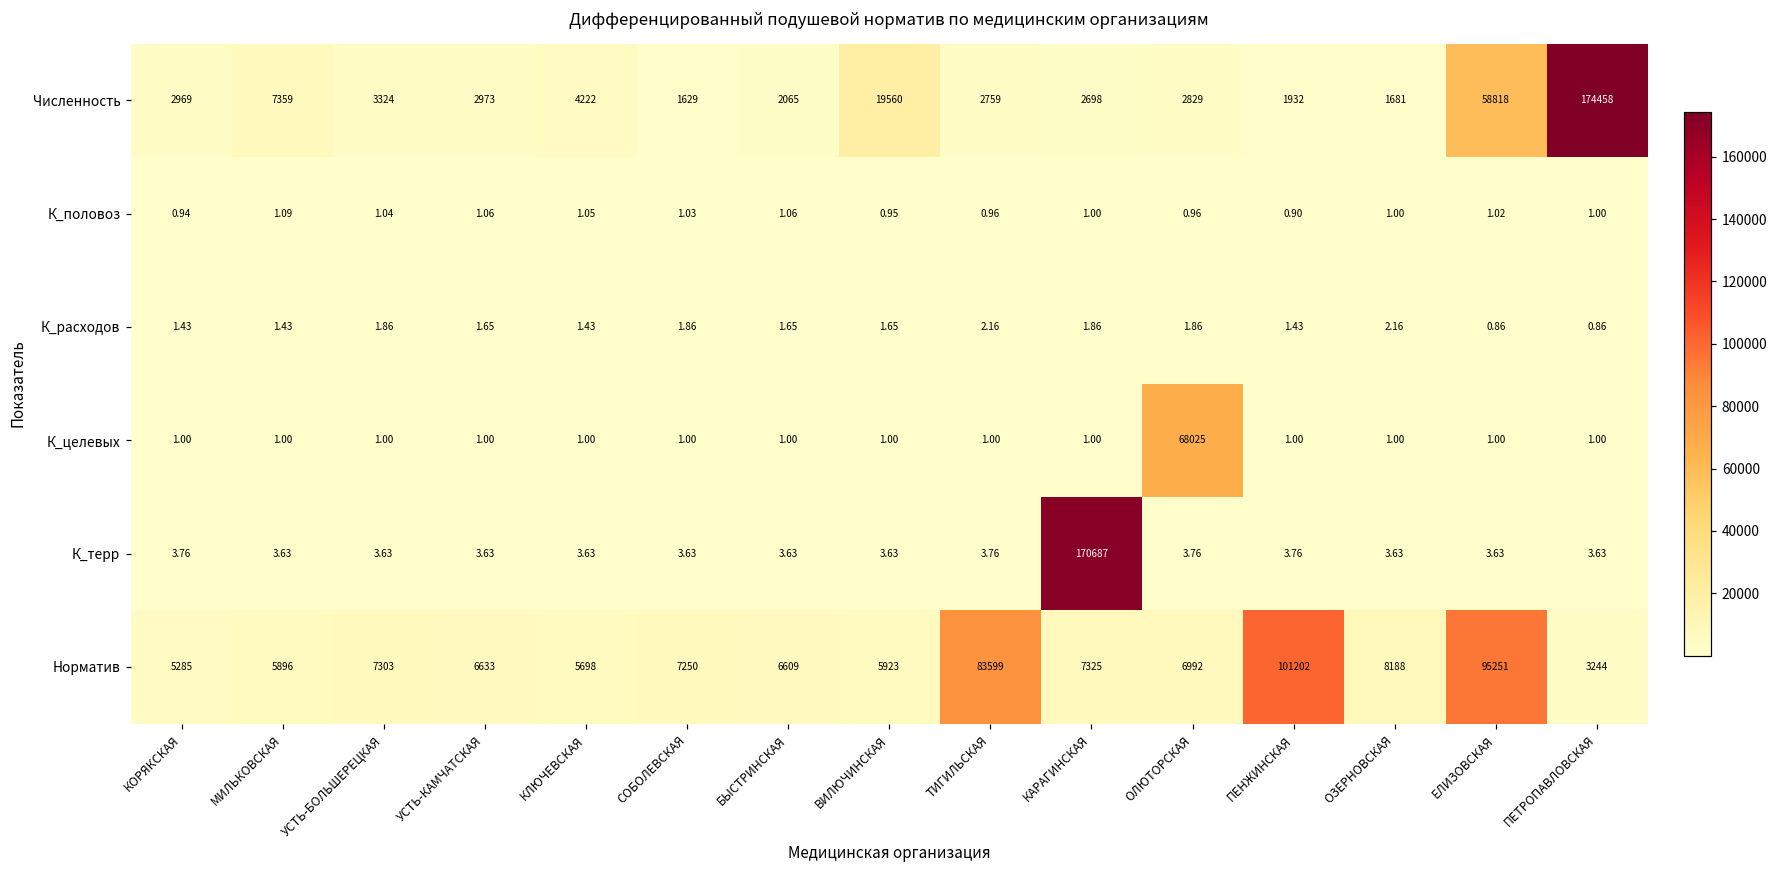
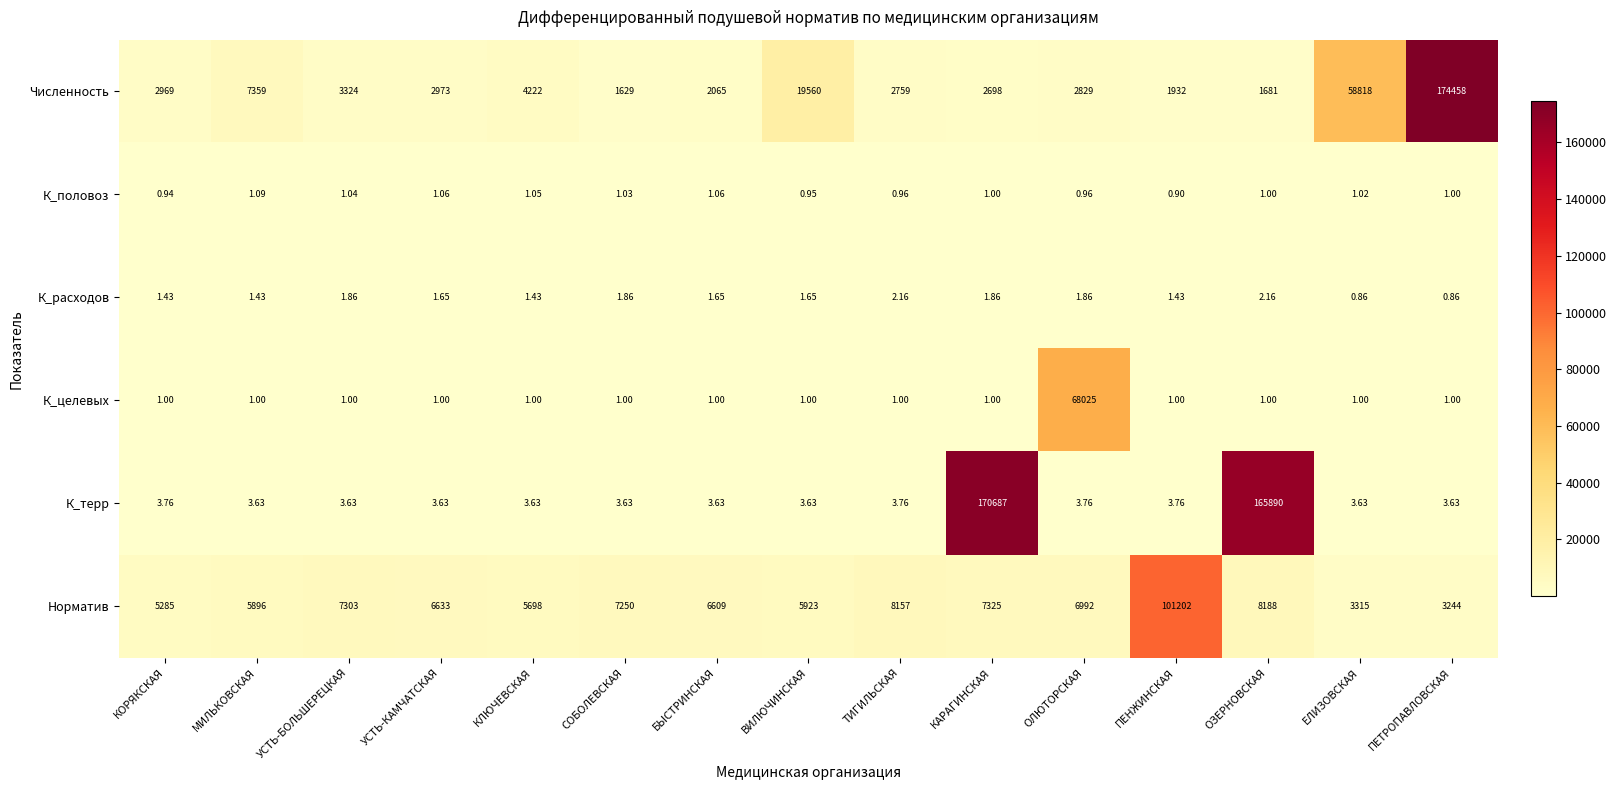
  {
    "Численность": {
      "КОРЯКСКАЯ": 2969,
      "МИЛЬКОВСКАЯ": 7359,
      "УСТЬ-БОЛЬШЕРЕЦКАЯ": 3324,
      "УСТЬ-КАМЧАТСКАЯ": 2973,
      "КЛЮЧЕВСКАЯ": 4222,
      "СОБОЛЕВСКАЯ": 1629,
      "БЫСТРИНСКАЯ": 2065,
      "ВИЛЮЧИНСКАЯ": 19560,
      "ТИГИЛЬСКАЯ": 2759,
      "КАРАГИНСКАЯ": 2698,
      "ОЛЮТОРСКАЯ": 2829,
      "ПЕНЖИНСКАЯ": 1932,
      "ОЗЕРНОВСКАЯ": 1681,
      "ЕЛИЗОВСКАЯ": 58818,
      "ПЕТРОПАВЛОВСКАЯ": 174458
    },
    "К_половоз": {
      "КОРЯКСКАЯ": 0.94,
      "МИЛЬКОВСКАЯ": 1.09,
      "УСТЬ-БОЛЬШЕРЕЦКАЯ": 1.04,
      "УСТЬ-КАМЧАТСКАЯ": 1.06,
      "КЛЮЧЕВСКАЯ": 1.05,
      "СОБОЛЕВСКАЯ": 1.03,
      "БЫСТРИНСКАЯ": 1.06,
      "ВИЛЮЧИНСКАЯ": 0.95,
      "ТИГИЛЬСКАЯ": 0.96,
      "КАРАГИНСКАЯ": 1.00,
      "ОЛЮТОРСКАЯ": 0.96,
      "ПЕНЖИНСКАЯ": 0.90,
      "ОЗЕРНОВСКАЯ": 1.00,
      "ЕЛИЗОВСКАЯ": 1.02,
      "ПЕТРОПАВЛОВСКАЯ": 1.00
    },
    "К_расходов": {
      "КОРЯКСКАЯ": 1.43,
      "МИЛЬКОВСКАЯ": 1.43,
      "УСТЬ-БОЛЬШЕРЕЦКАЯ": 1.86,
      "УСТЬ-КАМЧАТСКАЯ": 1.65,
      "КЛЮЧЕВСКАЯ": 1.43,
      "СОБОЛЕВСКАЯ": 1.86,
      "БЫСТРИНСКАЯ": 1.65,
      "ВИЛЮЧИНСКАЯ": 1.65,
      "ТИГИЛЬСКАЯ": 2.16,
      "КАРАГИНСКАЯ": 1.86,
      "ОЛЮТОРСКАЯ": 1.86,
      "ПЕНЖИНСКАЯ": 1.43,
      "ОЗЕРНОВСКАЯ": 2.16,
      "ЕЛИЗОВСКАЯ": 0.86,
      "ПЕТРОПАВЛОВСКАЯ": 0.86
    },
    "К_целевых": {
      "КОРЯКСКАЯ": 1.00,
      "МИЛЬКОВСКАЯ": 1.00,
      "УСТЬ-БОЛЬШЕРЕЦКАЯ": 1.00,
      "УСТЬ-КАМЧАТСКАЯ": 1.00,
      "КЛЮЧЕВСКАЯ": 1.00,
      "СОБОЛЕВСКАЯ": 1.00,
      "БЫСТРИНСКАЯ": 1.00,
      "ВИЛЮЧИНСКАЯ": 1.00,
      "ТИГИЛЬСКАЯ": 1.00,
      "КАРАГИНСКАЯ": 1.00,
      "ОЛЮТОРСКАЯ": 68025,
      "ПЕНЖИНСКАЯ": 1.00,
      "ОЗЕРНОВСКАЯ": 1.00,
      "ЕЛИЗОВСКАЯ": 1.00,
      "ПЕТРОПАВЛОВСКАЯ": 1.00
    },
    "К_терр": {
      "КОРЯКСКАЯ": 3.76,
      "МИЛЬКОВСКАЯ": 3.63,
      "УСТЬ-БОЛЬШЕРЕЦКАЯ": 3.63,
      "УСТЬ-КАМЧАТСКАЯ": 3.63,
      "КЛЮЧЕВСКАЯ": 3.63,
      "СОБОЛЕВСКАЯ": 3.63,
      "БЫСТРИНСКАЯ": 3.63,
      "ВИЛЮЧИНСКАЯ": 3.63,
      "ТИГИЛЬСКАЯ": 3.76,
      "КАРАГИНСКАЯ": 170687,
      "ОЛЮТОРСКАЯ": 3.76,
      "ПЕНЖИНСКАЯ": 3.76,
-     "ОЗЕРНОВСКАЯ": 3.63,
+     "ОЗЕРНОВСКАЯ": 165890,
      "ЕЛИЗОВСКАЯ": 3.63,
      "ПЕТРОПАВЛОВСКАЯ": 3.63
    },
    "Норматив": {
      "КОРЯКСКАЯ": 5285,
      "МИЛЬКОВСКАЯ": 5896,
      "УСТЬ-БОЛЬШЕРЕЦКАЯ": 7303,
      "УСТЬ-КАМЧАТСКАЯ": 6633,
      "КЛЮЧЕВСКАЯ": 5698,
      "СОБОЛЕВСКАЯ": 7250,
      "БЫСТРИНСКАЯ": 6609,
      "ВИЛЮЧИНСКАЯ": 5923,
-     "ТИГИЛЬСКАЯ": 83599,
+     "ТИГИЛЬСКАЯ": 8157,
      "КАРАГИНСКАЯ": 7325,
      "ОЛЮТОРСКАЯ": 6992,
      "ПЕНЖИНСКАЯ": 101202,
      "ОЗЕРНОВСКАЯ": 8188,
-     "ЕЛИЗОВСКАЯ": 95251,
+     "ЕЛИЗОВСКАЯ": 3315,
      "ПЕТРОПАВЛОВСКАЯ": 3244
    }
  }
